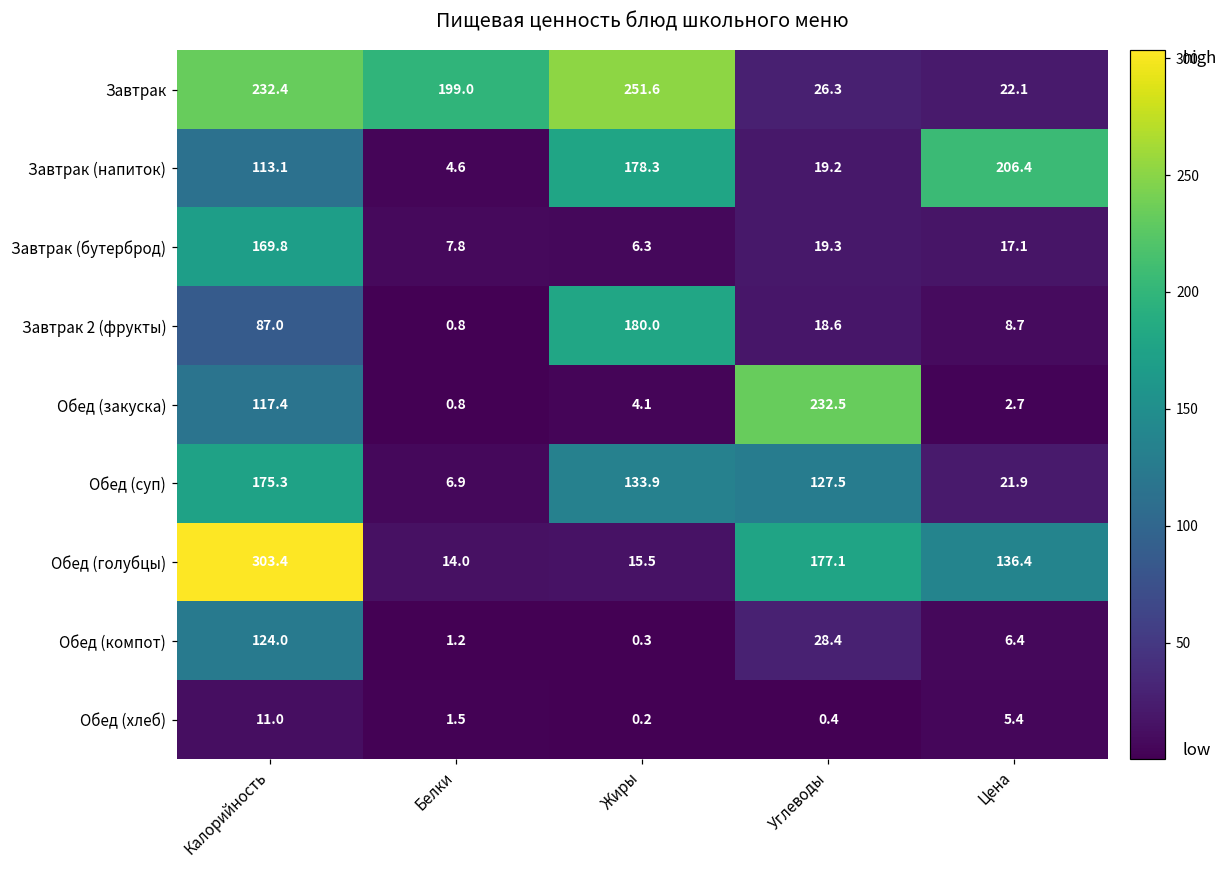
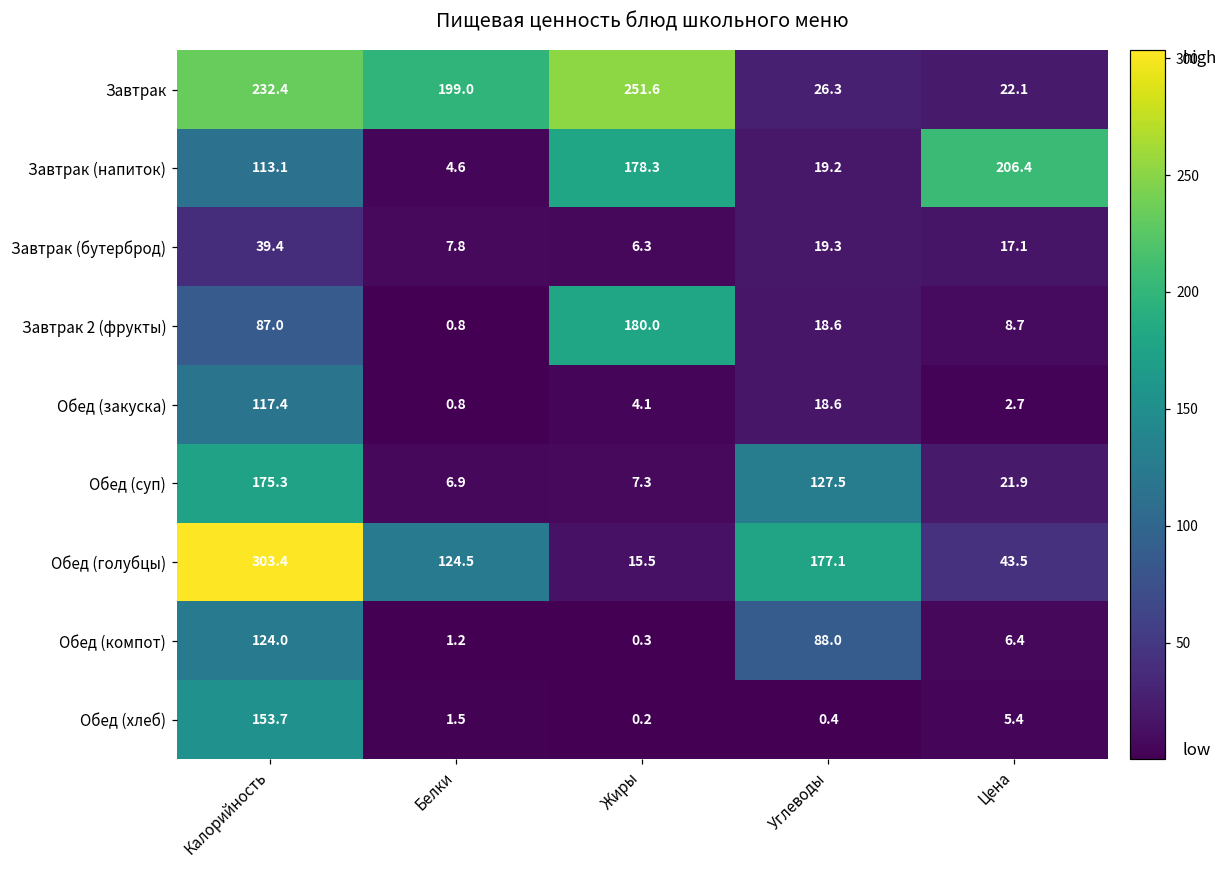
  {
    "Завтрак": {
      "Калорийность": 232.4,
      "Белки": 199.0,
      "Жиры": 251.6,
      "Углеводы": 26.3,
      "Цена": 22.1
    },
    "Завтрак (напиток)": {
      "Калорийность": 113.1,
      "Белки": 4.6,
      "Жиры": 178.3,
      "Углеводы": 19.2,
      "Цена": 206.4
    },
    "Завтрак (бутерброд)": {
-     "Калорийность": 169.8,
+     "Калорийность": 39.4,
      "Белки": 7.8,
      "Жиры": 6.3,
      "Углеводы": 19.3,
      "Цена": 17.1
    },
    "Завтрак 2 (фрукты)": {
      "Калорийность": 87.0,
      "Белки": 0.8,
      "Жиры": 180.0,
      "Углеводы": 18.6,
      "Цена": 8.7
    },
    "Обед (закуска)": {
      "Калорийность": 117.4,
      "Белки": 0.8,
      "Жиры": 4.1,
-     "Углеводы": 232.5,
+     "Углеводы": 18.6,
      "Цена": 2.7
    },
    "Обед (суп)": {
      "Калорийность": 175.3,
      "Белки": 6.9,
-     "Жиры": 133.9,
+     "Жиры": 7.3,
      "Углеводы": 127.5,
      "Цена": 21.9
    },
    "Обед (голубцы)": {
      "Калорийность": 303.4,
-     "Белки": 14.0,
+     "Белки": 124.5,
      "Жиры": 15.5,
      "Углеводы": 177.1,
-     "Цена": 136.4
+     "Цена": 43.5
    },
    "Обед (компот)": {
      "Калорийность": 124.0,
      "Белки": 1.2,
      "Жиры": 0.3,
-     "Углеводы": 28.4,
+     "Углеводы": 88.0,
      "Цена": 6.4
    },
    "Обед (хлеб)": {
-     "Калорийность": 11.0,
+     "Калорийность": 153.7,
      "Белки": 1.5,
      "Жиры": 0.2,
      "Углеводы": 0.4,
      "Цена": 5.4
    }
  }
